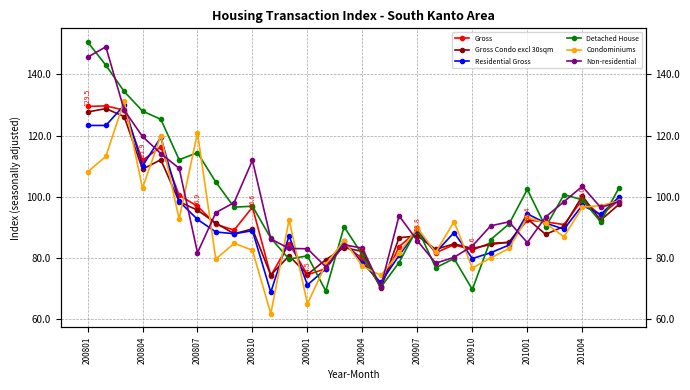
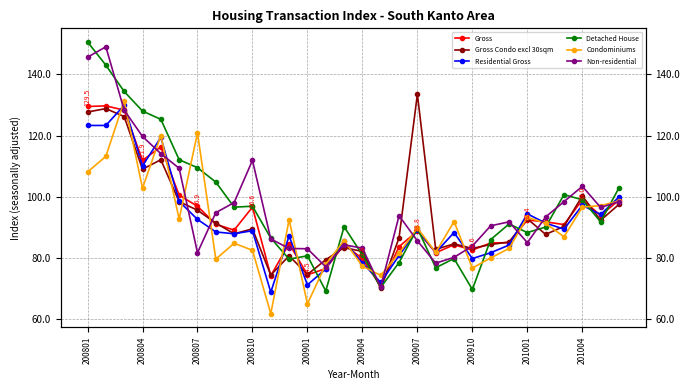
  {
    "Gross": {
      "200801": 129.5,
      "200804": 111.9,
      "200807": 96.9
    },
    "Gross Condo excl 30sqm": {
      "200801": 128,
      "200804": 109,
      "200807": 96,
-     "200907": 87
+     "200907": 134
    },
    "Residential Gross": {
      "200801": 123,
      "200804": 110,
      "200807": 93,
      "200901": 71,
      "200904": 78,
      "200910": 80
    },
    "Detached House": {
      "200801": 151,
      "200804": 128,
-     "200807": 114,
+     "200807": 110,
      "200901": 81,
      "200910": 70,
-     "201001": 102
+     "201001": 88
    },
    "Condominiums": {
      "200801": 108,
      "200804": 103,
      "200807": 121,
      "200810": 83,
      "200901": 65,
      "200904": 77,
      "200910": 77
    },
    "Non-residential": {
      "200801": 146,
      "200804": 120,
      "200807": 82,
      "200810": 112,
      "200901": 83,
      "200907": 86,
      "201001": 85
    }
  }
